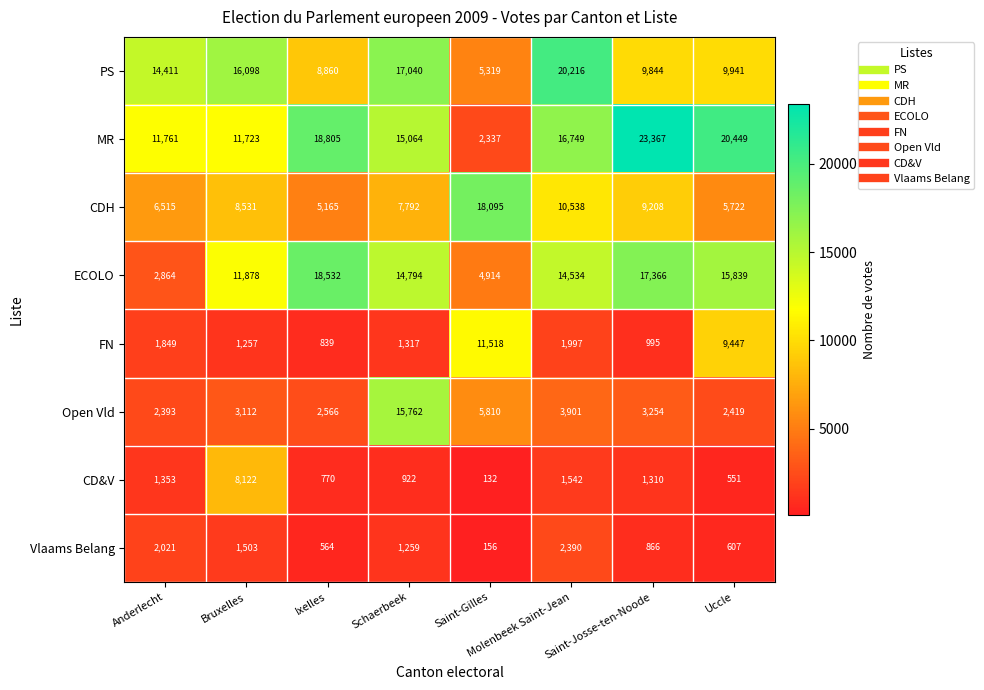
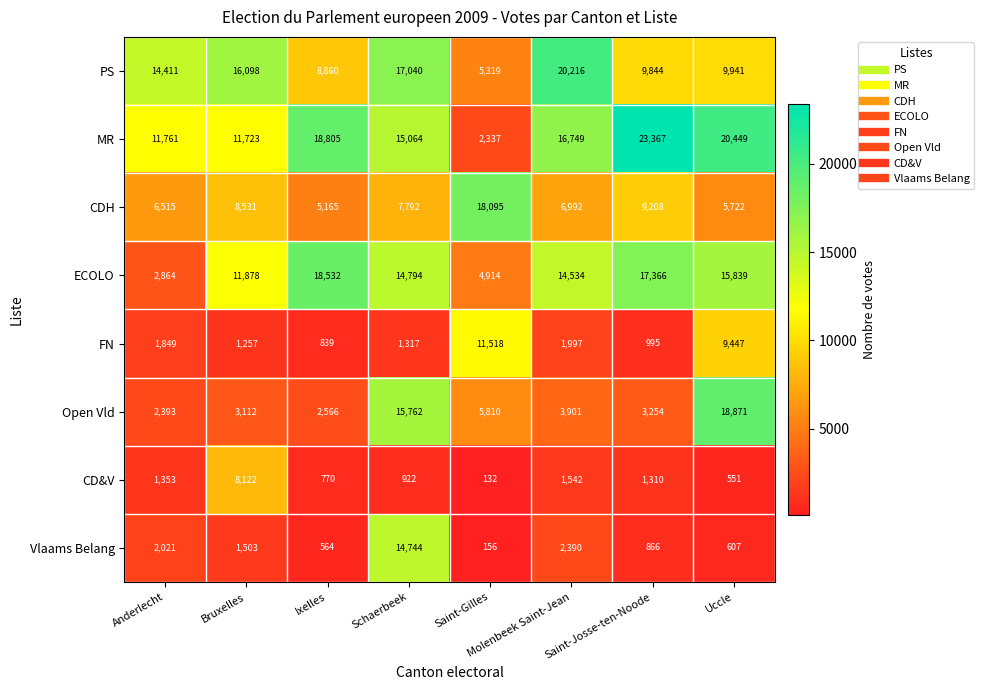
  {
    "PS": {
      "Anderlecht": "14,411",
      "Bruxelles": "16,098",
      "Ixelles": "8,860",
      "Schaerbeek": "17,040",
      "Saint-Gilles": "5,319",
      "Molenbeek Saint-Jean": "20,216",
      "Saint-Josse-ten-Noode": "9,844",
      "Uccle": "9,941"
    },
    "MR": {
      "Anderlecht": "11,761",
      "Bruxelles": "11,723",
      "Ixelles": "18,805",
      "Schaerbeek": "15,064",
      "Saint-Gilles": "2,337",
      "Molenbeek Saint-Jean": "16,749",
      "Saint-Josse-ten-Noode": "23,367",
      "Uccle": "20,449"
    },
    "CDH": {
      "Anderlecht": "6,515",
      "Bruxelles": "8,531",
      "Ixelles": "5,165",
      "Schaerbeek": "7,792",
      "Saint-Gilles": "18,095",
-     "Molenbeek Saint-Jean": "10,538",
+     "Molenbeek Saint-Jean": "6,992",
      "Saint-Josse-ten-Noode": "9,208",
      "Uccle": "5,722"
    },
    "ECOLO": {
      "Anderlecht": "2,864",
      "Bruxelles": "11,878",
      "Ixelles": "18,532",
      "Schaerbeek": "14,794",
      "Saint-Gilles": "4,914",
      "Molenbeek Saint-Jean": "14,534",
      "Saint-Josse-ten-Noode": "17,366",
      "Uccle": "15,839"
    },
    "FN": {
      "Anderlecht": "1,849",
      "Bruxelles": "1,257",
      "Ixelles": "839",
      "Schaerbeek": "1,317",
      "Saint-Gilles": "11,518",
      "Molenbeek Saint-Jean": "1,997",
      "Saint-Josse-ten-Noode": "995",
      "Uccle": "9,447"
    },
    "Open Vld": {
      "Anderlecht": "2,393",
      "Bruxelles": "3,112",
      "Ixelles": "2,566",
      "Schaerbeek": "15,762",
      "Saint-Gilles": "5,810",
      "Molenbeek Saint-Jean": "3,901",
      "Saint-Josse-ten-Noode": "3,254",
-     "Uccle": "2,419"
+     "Uccle": "18,871"
    },
    "CD&V": {
      "Anderlecht": "1,353",
      "Bruxelles": "8,122",
      "Ixelles": "770",
      "Schaerbeek": "922",
      "Saint-Gilles": "132",
      "Molenbeek Saint-Jean": "1,542",
      "Saint-Josse-ten-Noode": "1,310",
      "Uccle": "551"
    },
    "Vlaams Belang": {
      "Anderlecht": "2,021",
      "Bruxelles": "1,503",
      "Ixelles": "564",
-     "Schaerbeek": "1,259",
+     "Schaerbeek": "14,744",
      "Saint-Gilles": "156",
      "Molenbeek Saint-Jean": "2,390",
      "Saint-Josse-ten-Noode": "866",
      "Uccle": "607"
    }
  }
